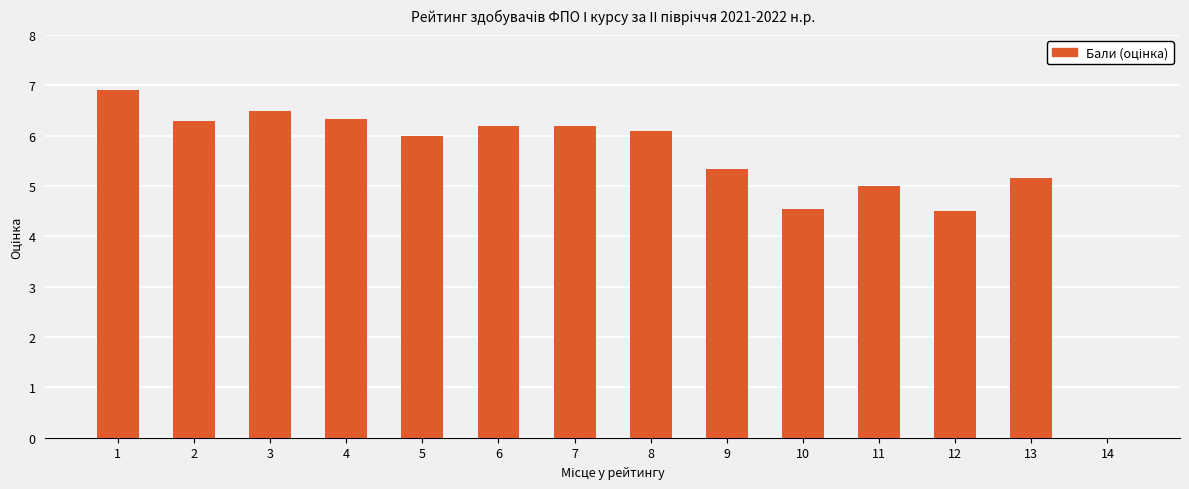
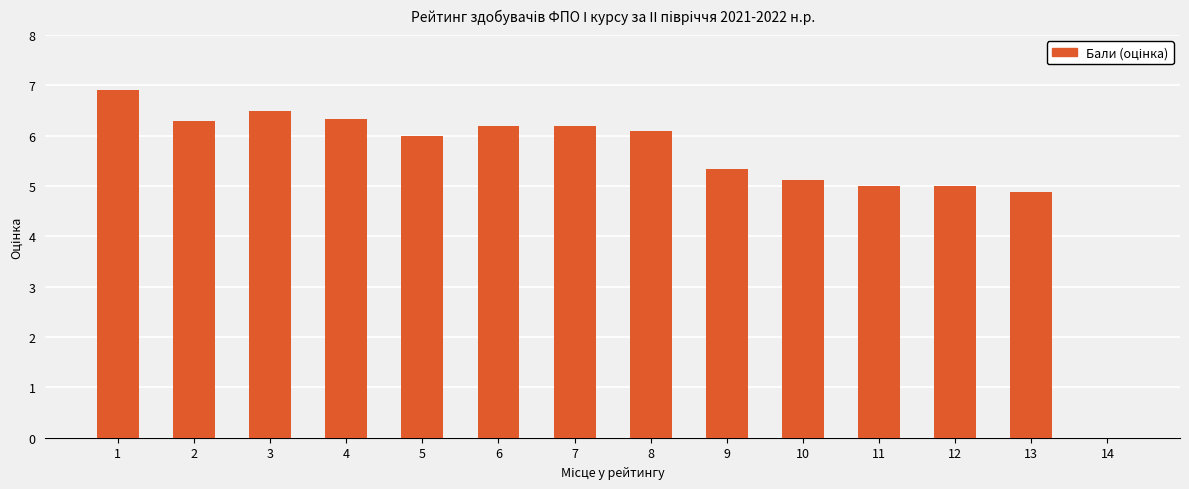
  {
    "1": 6.9,
    "2": 6.3,
    "3": 6.5,
    "4": 6.3,
    "5": 6.0,
    "6": 6.2,
    "7": 6.2,
    "8": 6.1,
    "9": 5.3,
-   "10": 4.6,
+   "10": 5.1,
    "11": 5.0,
-   "12": 4.5,
-   "13": 5.2,
+   "12": 5.0,
+   "13": 4.9,
    "14": 0.0
  }
